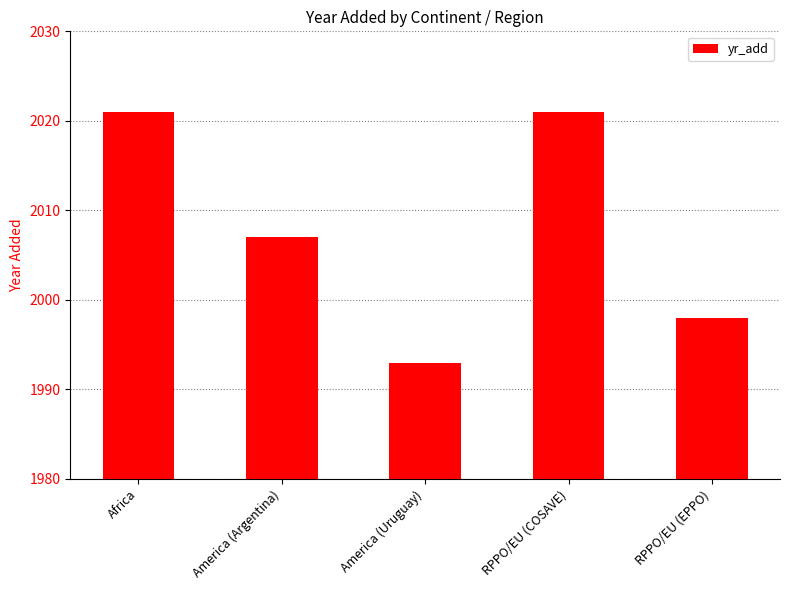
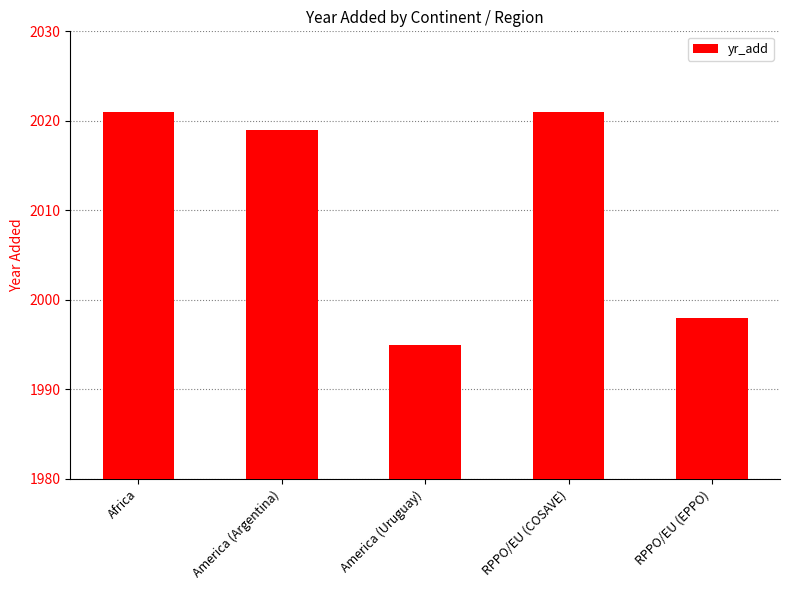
  {
    "Africa": 2021,
-   "America (Argentina)": 2007,
-   "America (Uruguay)": 1993,
+   "America (Argentina)": 2019,
+   "America (Uruguay)": 1995,
    "RPPO/EU (COSAVE)": 2021,
    "RPPO/EU (EPPO)": 1998
  }
